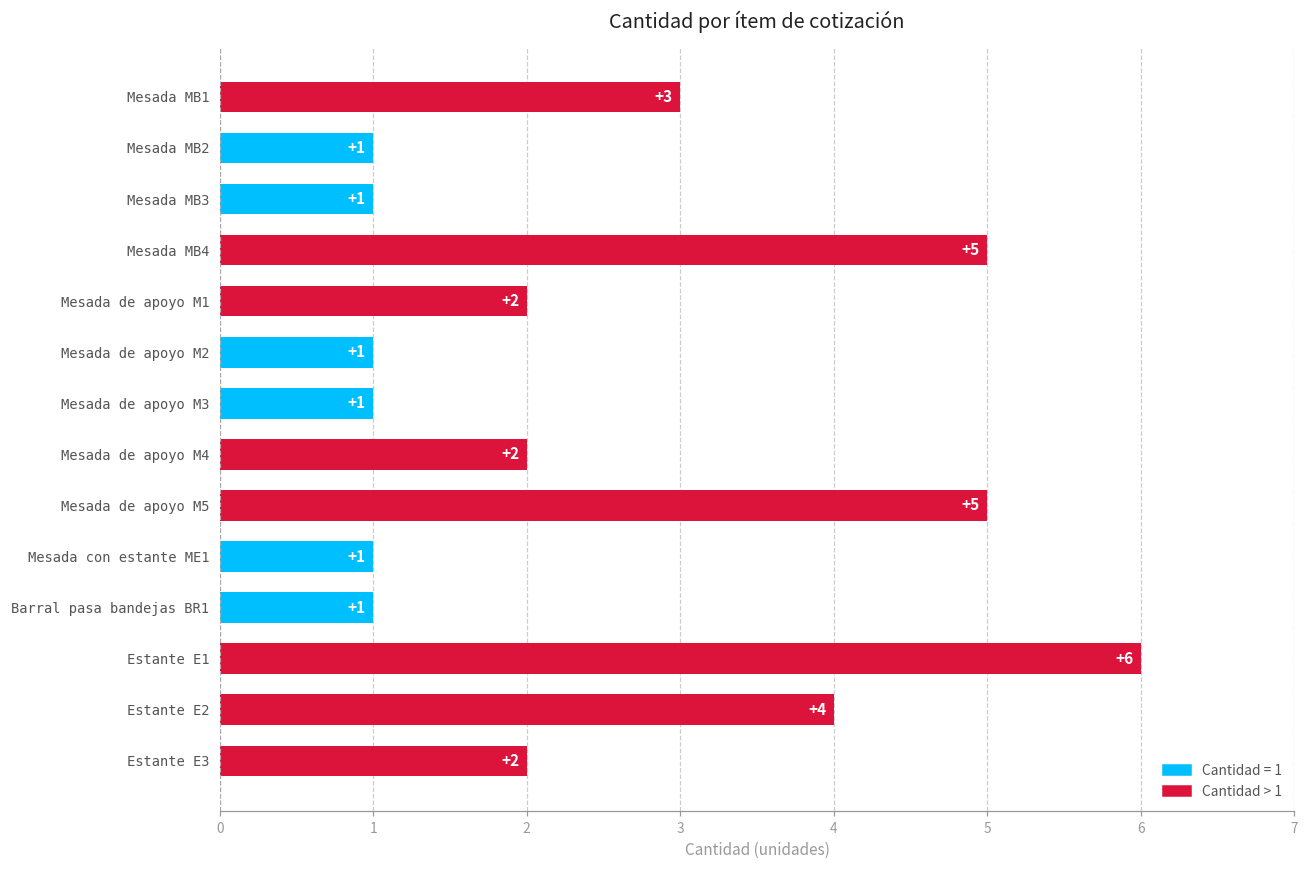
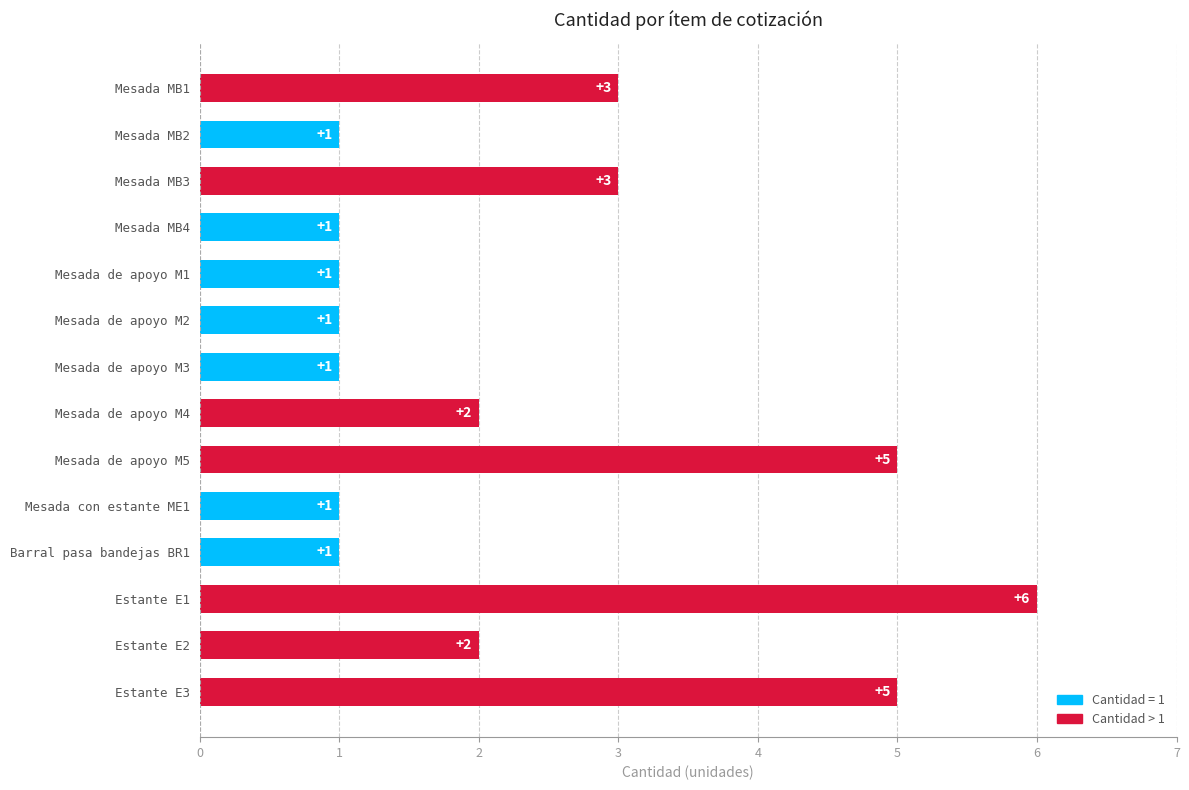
  {
    "Mesada MB1": "+3",
    "Mesada MB2": "+1",
-   "Mesada MB3": "+1",
-   "Mesada MB4": "+5",
-   "Mesada de apoyo M1": "+2",
+   "Mesada MB3": "+3",
+   "Mesada MB4": "+1",
+   "Mesada de apoyo M1": "+1",
    "Mesada de apoyo M2": "+1",
    "Mesada de apoyo M3": "+1",
    "Mesada de apoyo M4": "+2",
    "Mesada de apoyo M5": "+5",
    "Mesada con estante ME1": "+1",
    "Barral pasa bandejas BR1": "+1",
    "Estante E1": "+6",
-   "Estante E2": "+4",
-   "Estante E3": "+2"
+   "Estante E2": "+2",
+   "Estante E3": "+5"
  }
